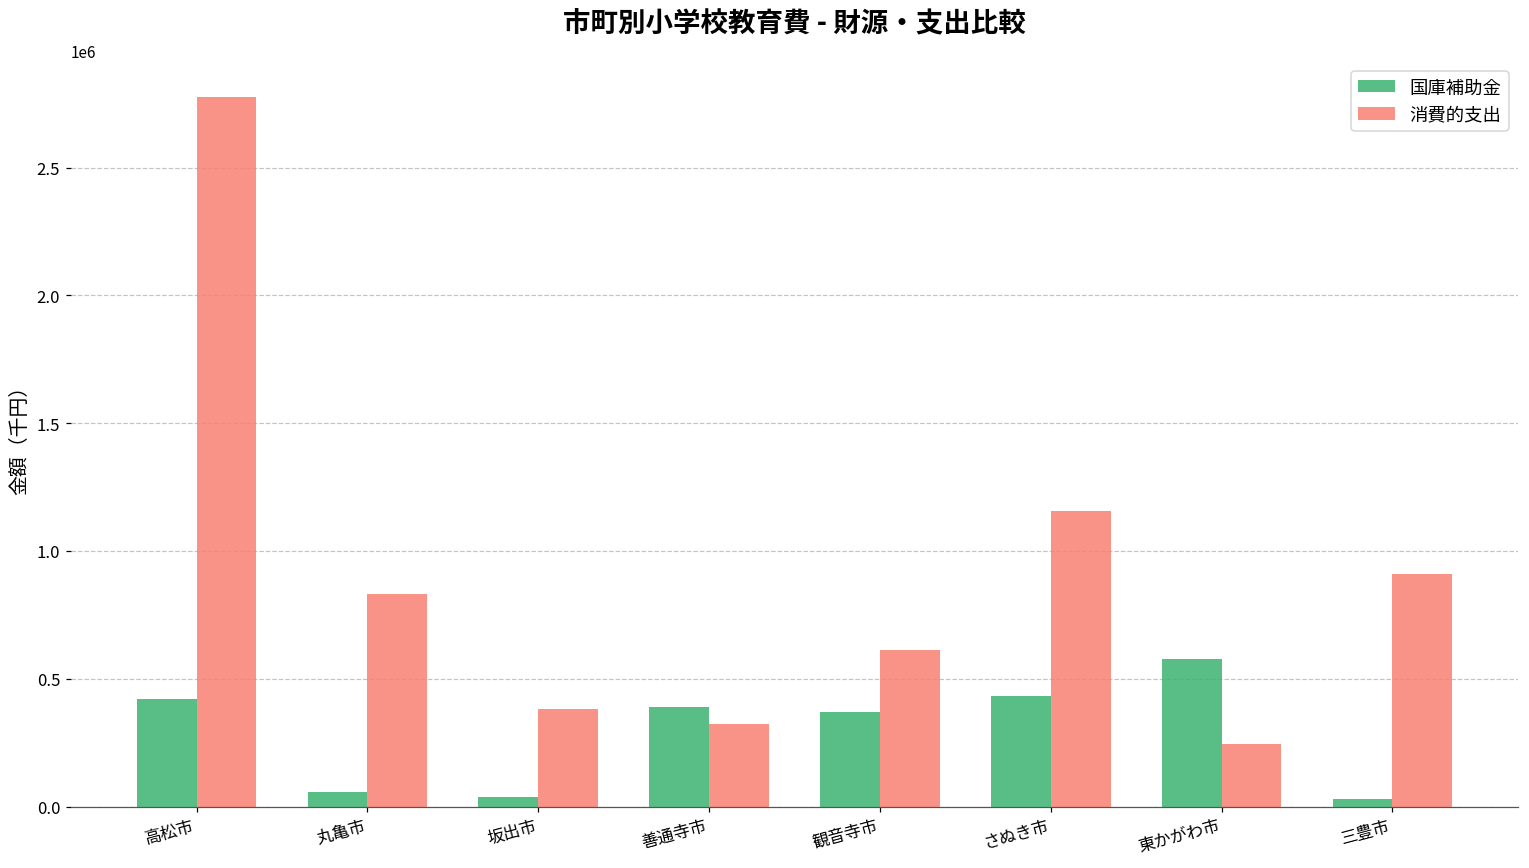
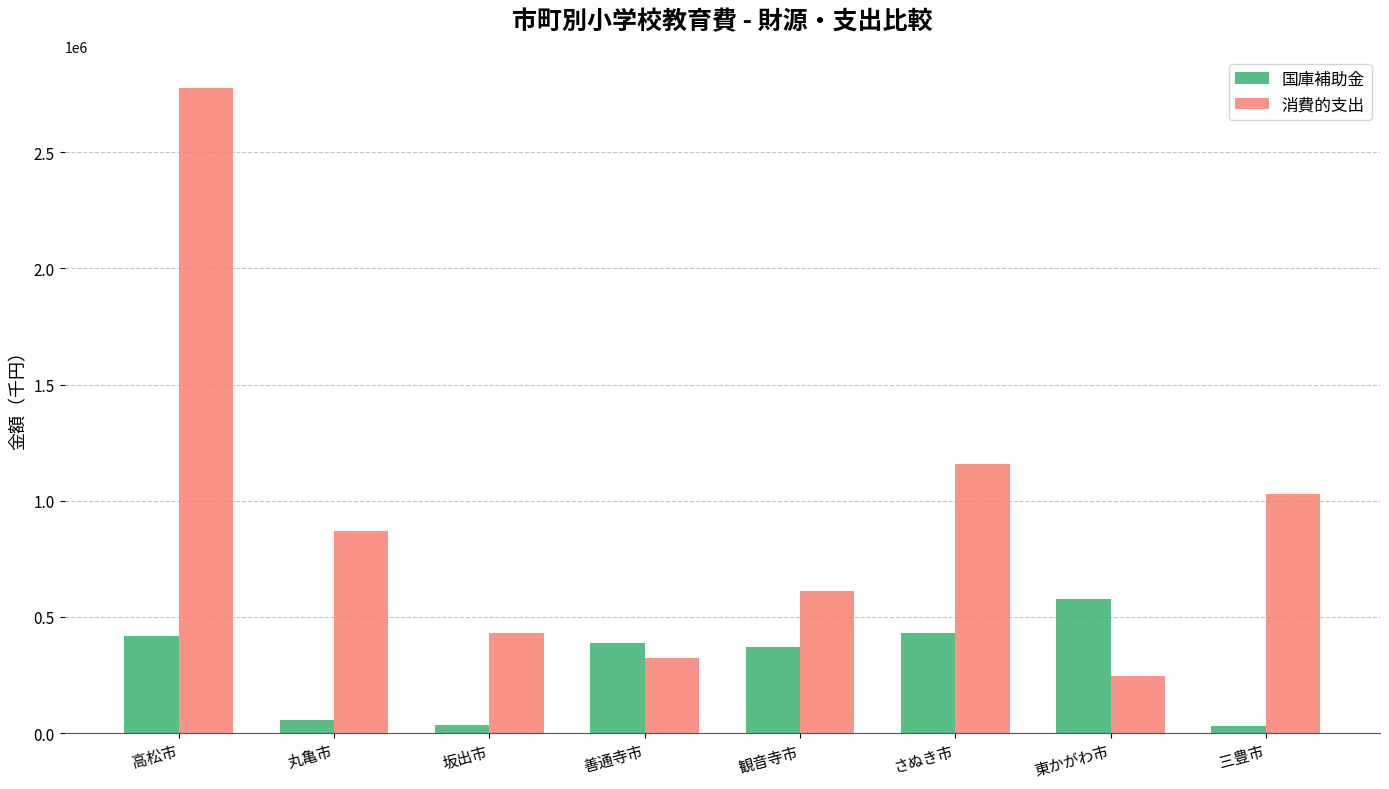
  {
    "国庫補助金": {
      "高松市": 420000,
      "丸亀市": 60000,
      "坂出市": 40000,
      "善通寺市": 390000,
      "観音寺市": 370000,
      "さぬき市": 430000,
      "東かがわ市": 580000,
      "三豊市": 30000
    },
    "消費的支出": {
      "高松市": 2770000,
-     "丸亀市": 830000,
-     "坂出市": 380000,
+     "丸亀市": 870000,
+     "坂出市": 430000,
      "善通寺市": 320000,
      "観音寺市": 610000,
      "さぬき市": 1160000,
      "東かがわ市": 240000,
-     "三豊市": 910000
+     "三豊市": 1030000
    }
  }
